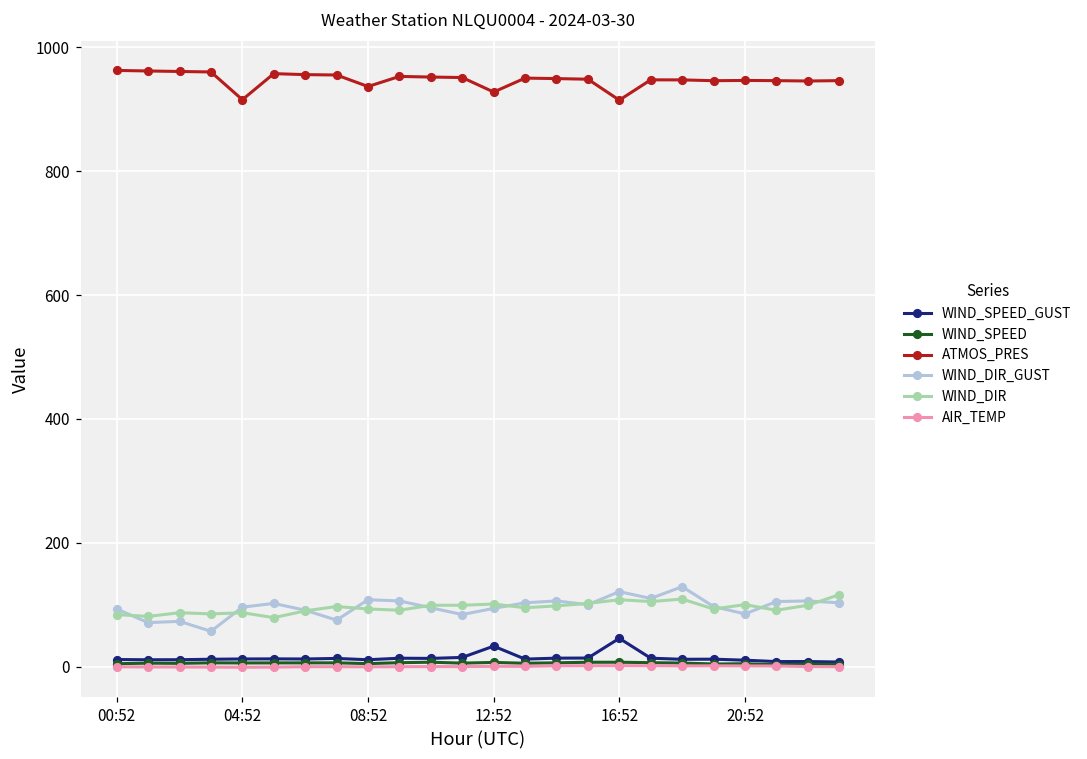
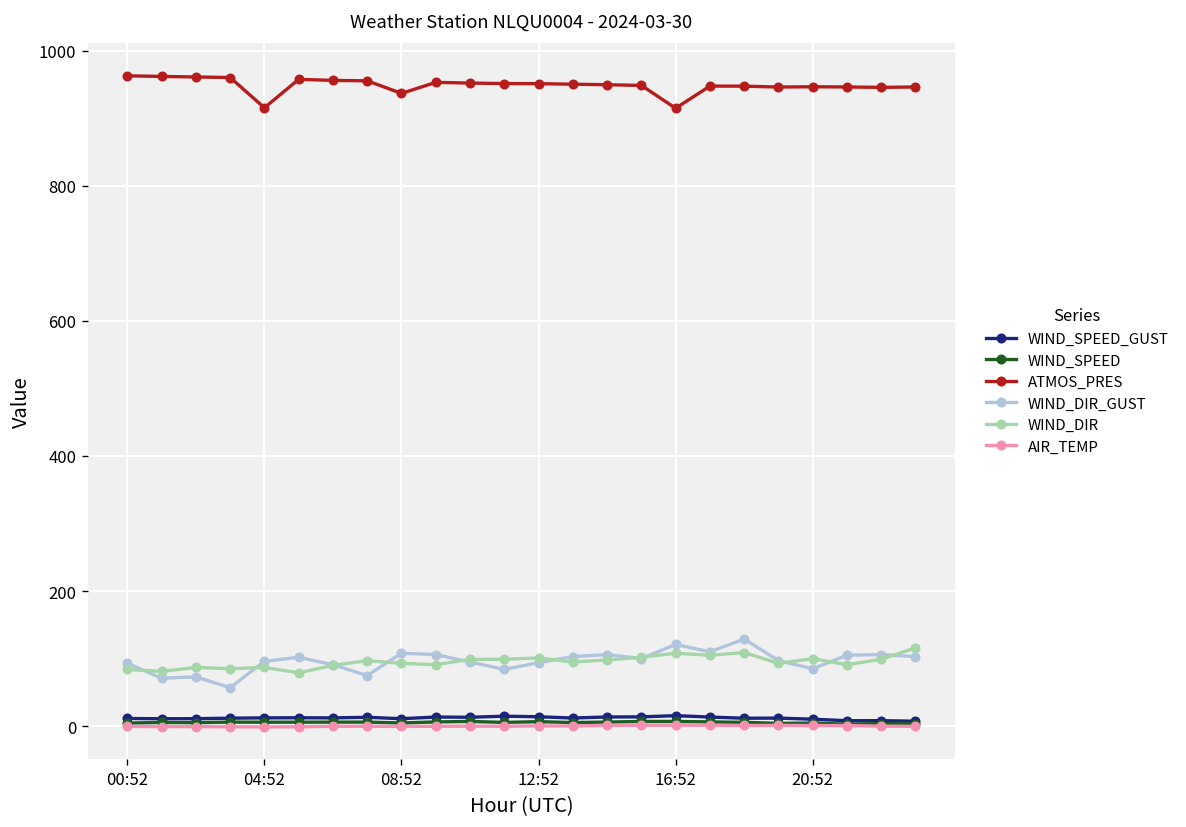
  {
    "WIND_SPEED_GUST": {
      "00:52": 10,
      "04:52": 10,
      "08:52": 10,
-     "12:52": 30,
-     "16:52": 50,
+     "12:52": 10,
+     "16:52": 20,
      "20:52": 10
    },
    "WIND_SPEED": {
      "00:52": 0,
      "04:52": 10,
      "08:52": 0,
      "12:52": 10,
      "16:52": 10
    },
    "ATMOS_PRES": {
      "00:52": 960,
      "04:52": 920,
      "08:52": 940,
-     "12:52": 930,
+     "12:52": 950,
      "16:52": 910,
      "20:52": 950
    },
    "AIR_TEMP": {
      "00:52": 0,
      "04:52": 0,
      "08:52": 0,
      "12:52": 0,
      "16:52": 0
    }
  }
